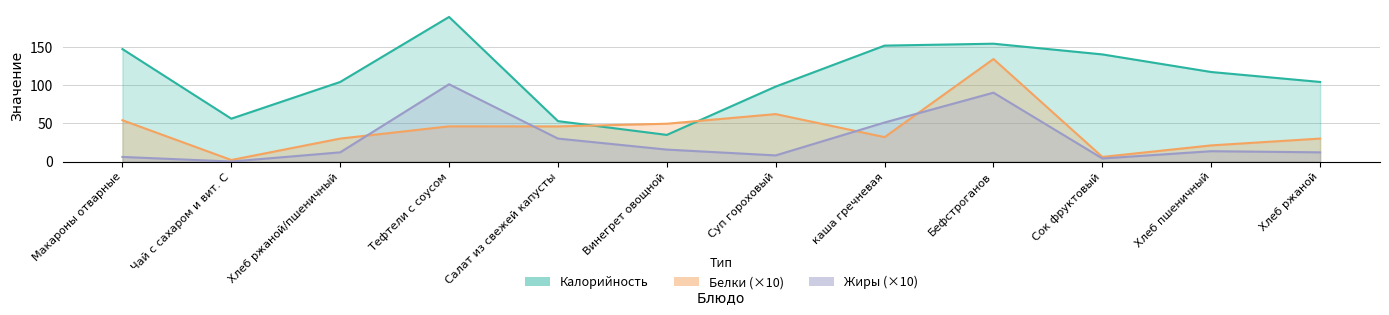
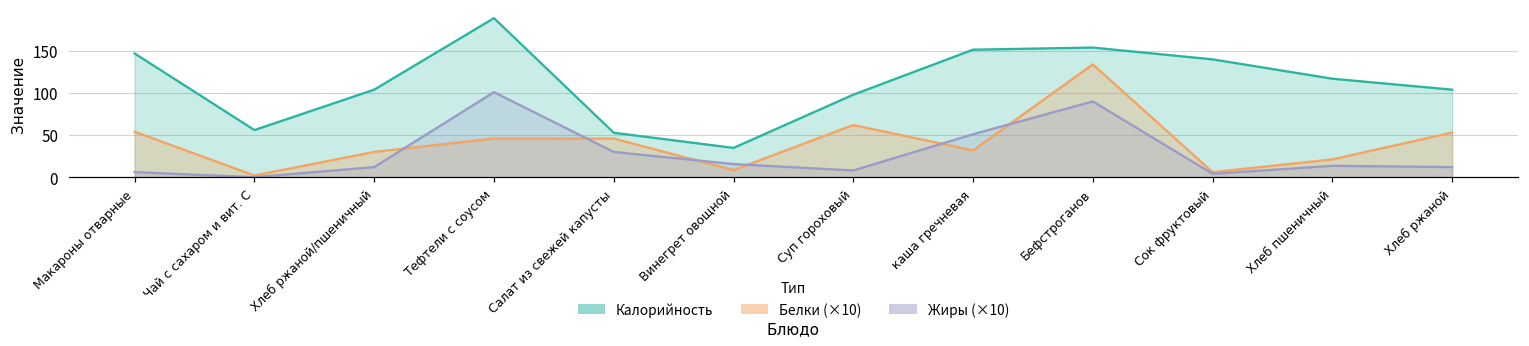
  {
    "Белки (×10)": {
      "Макароны отварные": 50,
      "Хлеб ржаной/пшеничный": 30,
      "Тефтели с соусом": 50,
      "Салат из свежей капусты": 50,
-     "Винегрет овощной": 50,
+     "Винегрет овощной": 10,
      "Суп гороховый": 60,
      "каша гречневая": 30,
      "Бефстроганов": 130,
      "Хлеб пшеничный": 20,
-     "Хлеб ржаной": 30
+     "Хлеб ржаной": 50
    }
  }
